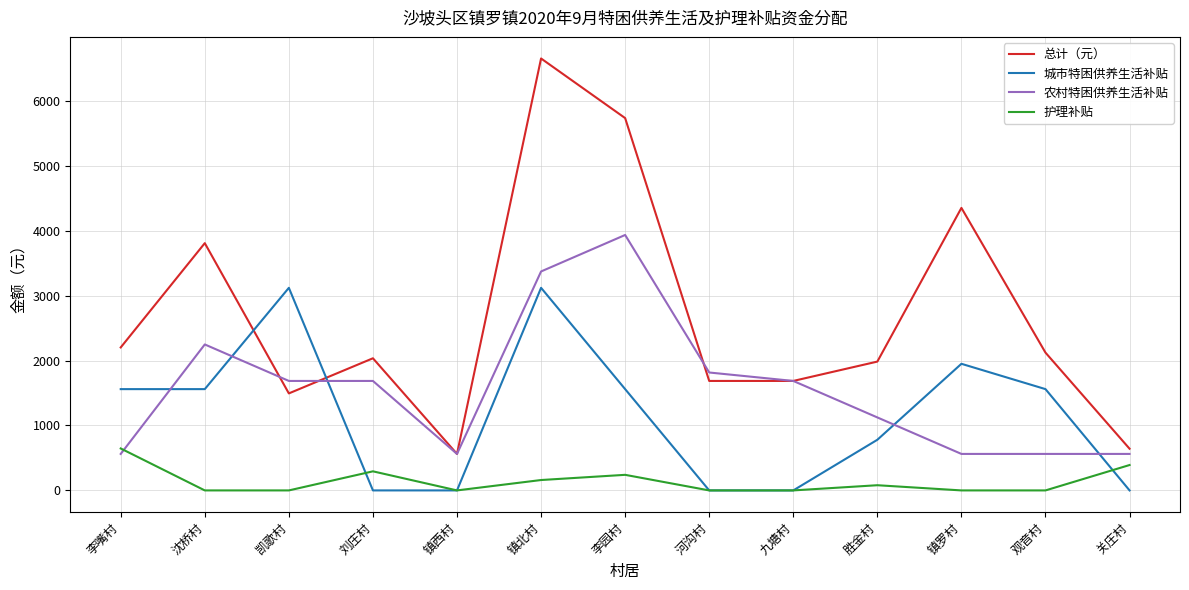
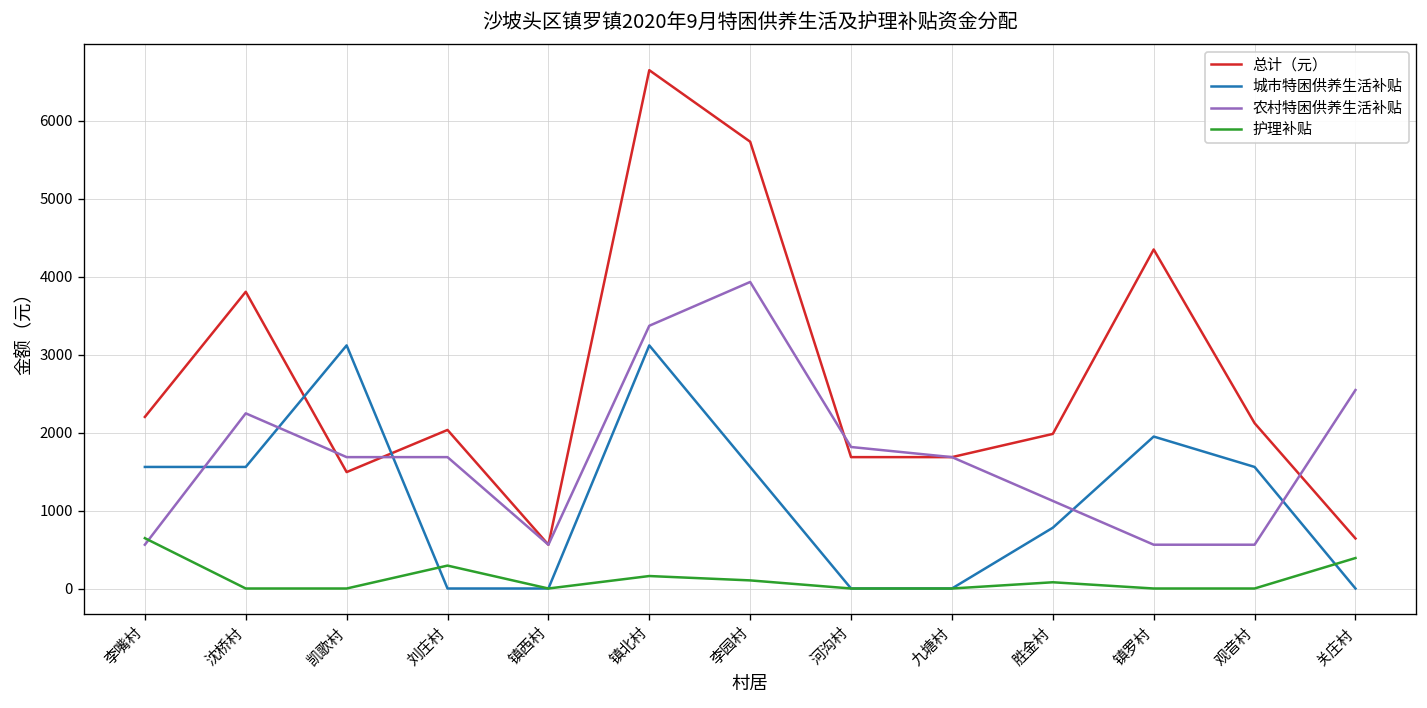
  {
    "总计（元）": {
      "李嘴村": 2200,
      "沈桥村": 3800,
      "凯歌村": 1500,
      "刘庄村": 2000,
      "镇北村": 6700,
      "李园村": 5700,
      "河沟村": 1700,
      "胜金村": 2000,
      "镇罗村": 4400,
      "观音村": 2100,
      "关庄村": 600
    },
    "城市特困供养生活补贴": {
      "李嘴村": 1600,
      "沈桥村": 1600,
      "凯歌村": 3100,
      "刘庄村": 0,
      "镇北村": 3100,
      "李园村": 1600,
      "胜金村": 800,
      "镇罗村": 2000,
      "观音村": 1600,
      "关庄村": 0
    },
    "农村特困供养生活补贴": {
      "李嘴村": 600,
      "沈桥村": 2200,
      "凯歌村": 1700,
      "刘庄村": 1700,
      "镇北村": 3400,
      "李园村": 3900,
      "河沟村": 1800,
      "胜金村": 1100,
      "镇罗村": 600,
      "观音村": 600,
-     "关庄村": 600
+     "关庄村": 2500
    },
    "护理补贴": {
      "李嘴村": 600,
      "沈桥村": 0,
      "凯歌村": 0,
      "刘庄村": 300,
      "镇北村": 200,
-     "李园村": 200,
+     "李园村": 100,
      "胜金村": 100,
      "镇罗村": 0,
      "观音村": 0,
      "关庄村": 400
    }
  }
